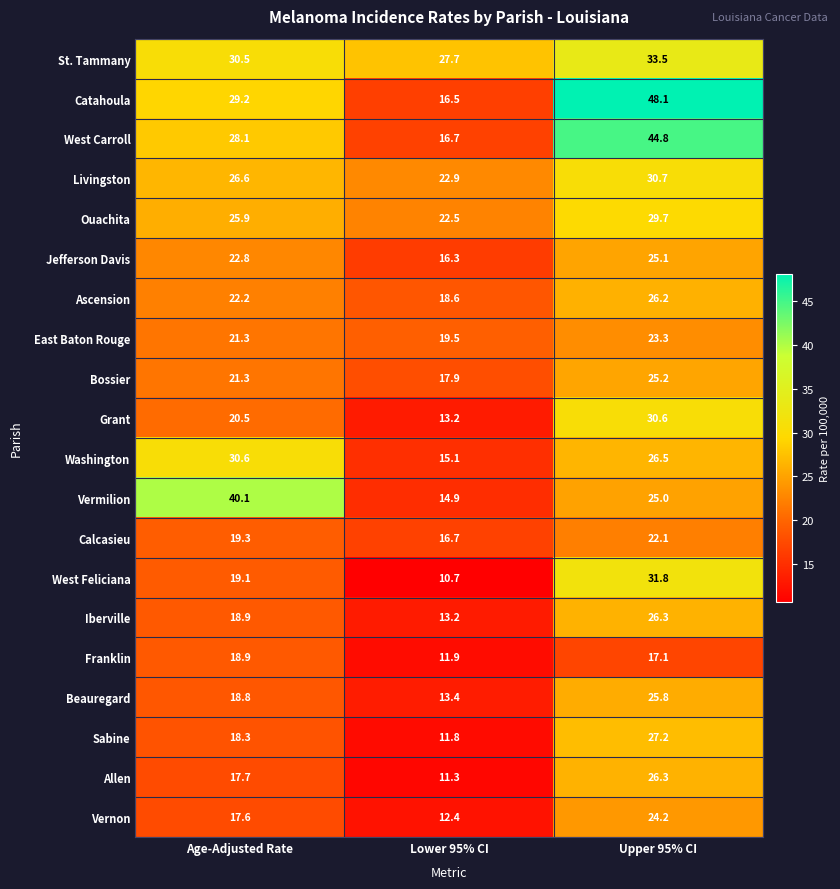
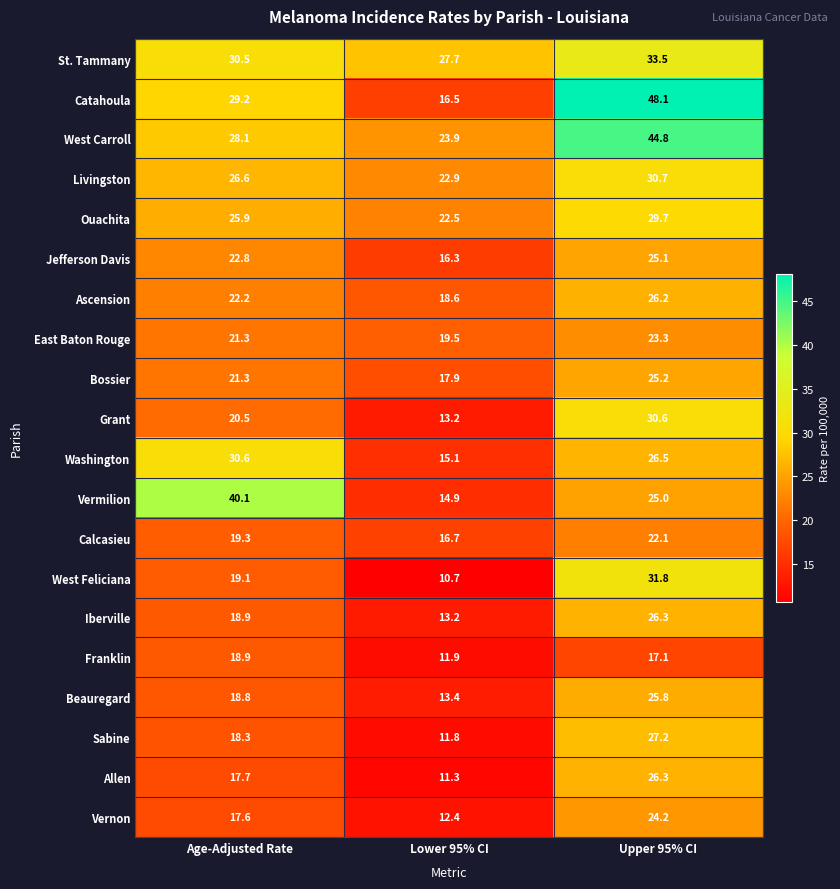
  {
    "St. Tammany": {
      "Age-Adjusted Rate": 30.5,
      "Lower 95% CI": 27.7,
      "Upper 95% CI": 33.5
    },
    "Catahoula": {
      "Age-Adjusted Rate": 29.2,
      "Lower 95% CI": 16.5,
      "Upper 95% CI": 48.1
    },
    "West Carroll": {
      "Age-Adjusted Rate": 28.1,
-     "Lower 95% CI": 16.7,
+     "Lower 95% CI": 23.9,
      "Upper 95% CI": 44.8
    },
    "Livingston": {
      "Age-Adjusted Rate": 26.6,
      "Lower 95% CI": 22.9,
      "Upper 95% CI": 30.7
    },
    "Ouachita": {
      "Age-Adjusted Rate": 25.9,
      "Lower 95% CI": 22.5,
      "Upper 95% CI": 29.7
    },
    "Jefferson Davis": {
      "Age-Adjusted Rate": 22.8,
      "Lower 95% CI": 16.3,
      "Upper 95% CI": 25.1
    },
    "Ascension": {
      "Age-Adjusted Rate": 22.2,
      "Lower 95% CI": 18.6,
      "Upper 95% CI": 26.2
    },
    "East Baton Rouge": {
      "Age-Adjusted Rate": 21.3,
      "Lower 95% CI": 19.5,
      "Upper 95% CI": 23.3
    },
    "Bossier": {
      "Age-Adjusted Rate": 21.3,
      "Lower 95% CI": 17.9,
      "Upper 95% CI": 25.2
    },
    "Grant": {
      "Age-Adjusted Rate": 20.5,
      "Lower 95% CI": 13.2,
      "Upper 95% CI": 30.6
    },
    "Washington": {
      "Age-Adjusted Rate": 30.6,
      "Lower 95% CI": 15.1,
      "Upper 95% CI": 26.5
    },
    "Vermilion": {
      "Age-Adjusted Rate": 40.1,
      "Lower 95% CI": 14.9,
      "Upper 95% CI": 25.0
    },
    "Calcasieu": {
      "Age-Adjusted Rate": 19.3,
      "Lower 95% CI": 16.7,
      "Upper 95% CI": 22.1
    },
    "West Feliciana": {
      "Age-Adjusted Rate": 19.1,
      "Lower 95% CI": 10.7,
      "Upper 95% CI": 31.8
    },
    "Iberville": {
      "Age-Adjusted Rate": 18.9,
      "Lower 95% CI": 13.2,
      "Upper 95% CI": 26.3
    },
    "Franklin": {
      "Age-Adjusted Rate": 18.9,
      "Lower 95% CI": 11.9,
      "Upper 95% CI": 17.1
    },
    "Beauregard": {
      "Age-Adjusted Rate": 18.8,
      "Lower 95% CI": 13.4,
      "Upper 95% CI": 25.8
    },
    "Sabine": {
      "Age-Adjusted Rate": 18.3,
      "Lower 95% CI": 11.8,
      "Upper 95% CI": 27.2
    },
    "Allen": {
      "Age-Adjusted Rate": 17.7,
      "Lower 95% CI": 11.3,
      "Upper 95% CI": 26.3
    },
    "Vernon": {
      "Age-Adjusted Rate": 17.6,
      "Lower 95% CI": 12.4,
      "Upper 95% CI": 24.2
    }
  }
